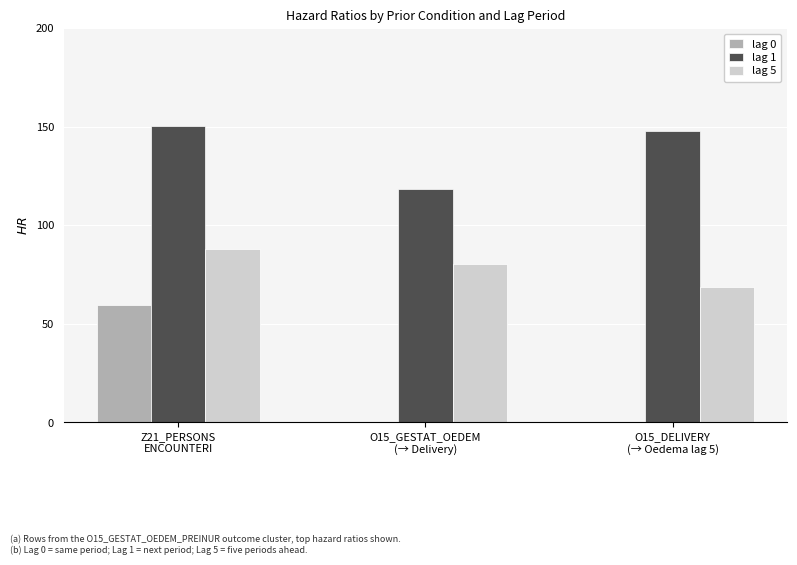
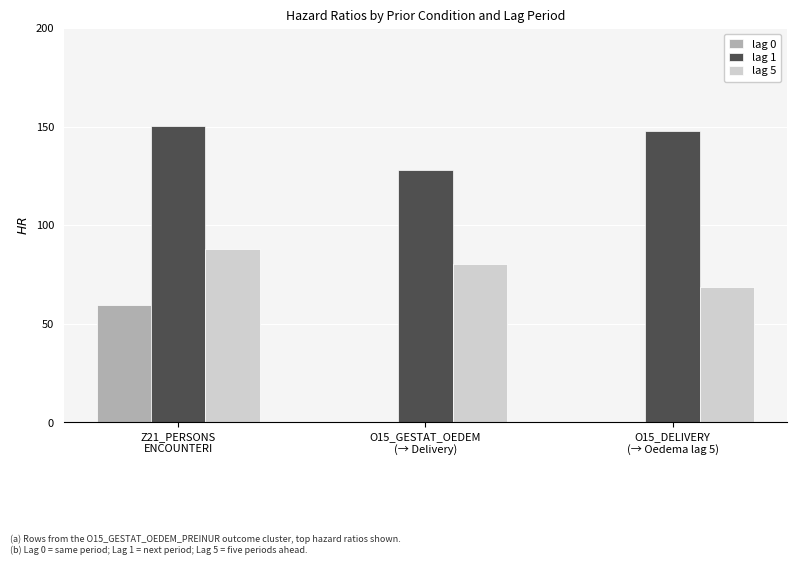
  {
    "lag 1": {
      "Z21_PERSONS ENCOUNTERI": 150,
-     "O15_GESTAT_OEDEM (→ Delivery)": 118,
+     "O15_GESTAT_OEDEM (→ Delivery)": 128,
      "O15_DELIVERY (→ Oedema lag 5)": 148
    }
  }
